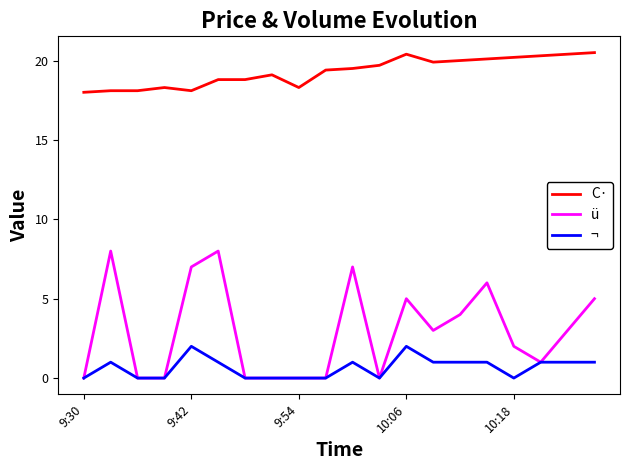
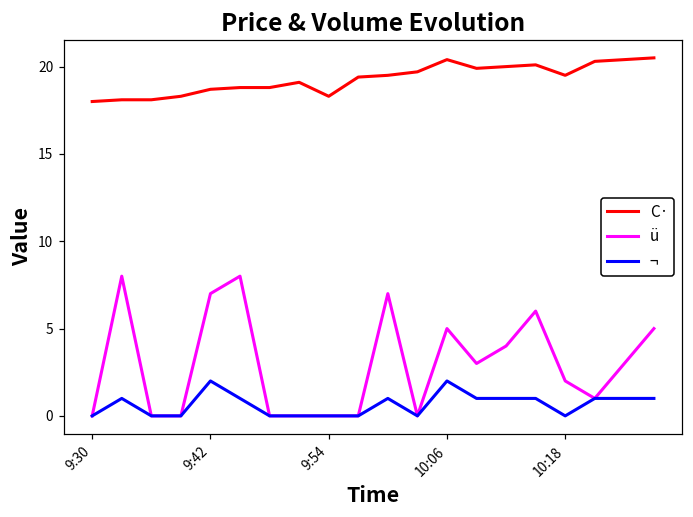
  {
    "C·": {
      "9:30": 18.0,
-     "9:42": 18.1,
+     "9:42": 18.7,
      "9:54": 18.3,
      "10:06": 20.4,
-     "10:18": 20.2
+     "10:18": 19.5
    },
    "ü": {
      "9:42": 7.0,
      "10:06": 5.0,
      "10:18": 2.0
    },
    "¬": {
      "9:42": 2.0,
      "10:06": 2.0,
      "10:18": 0.0
    }
  }
